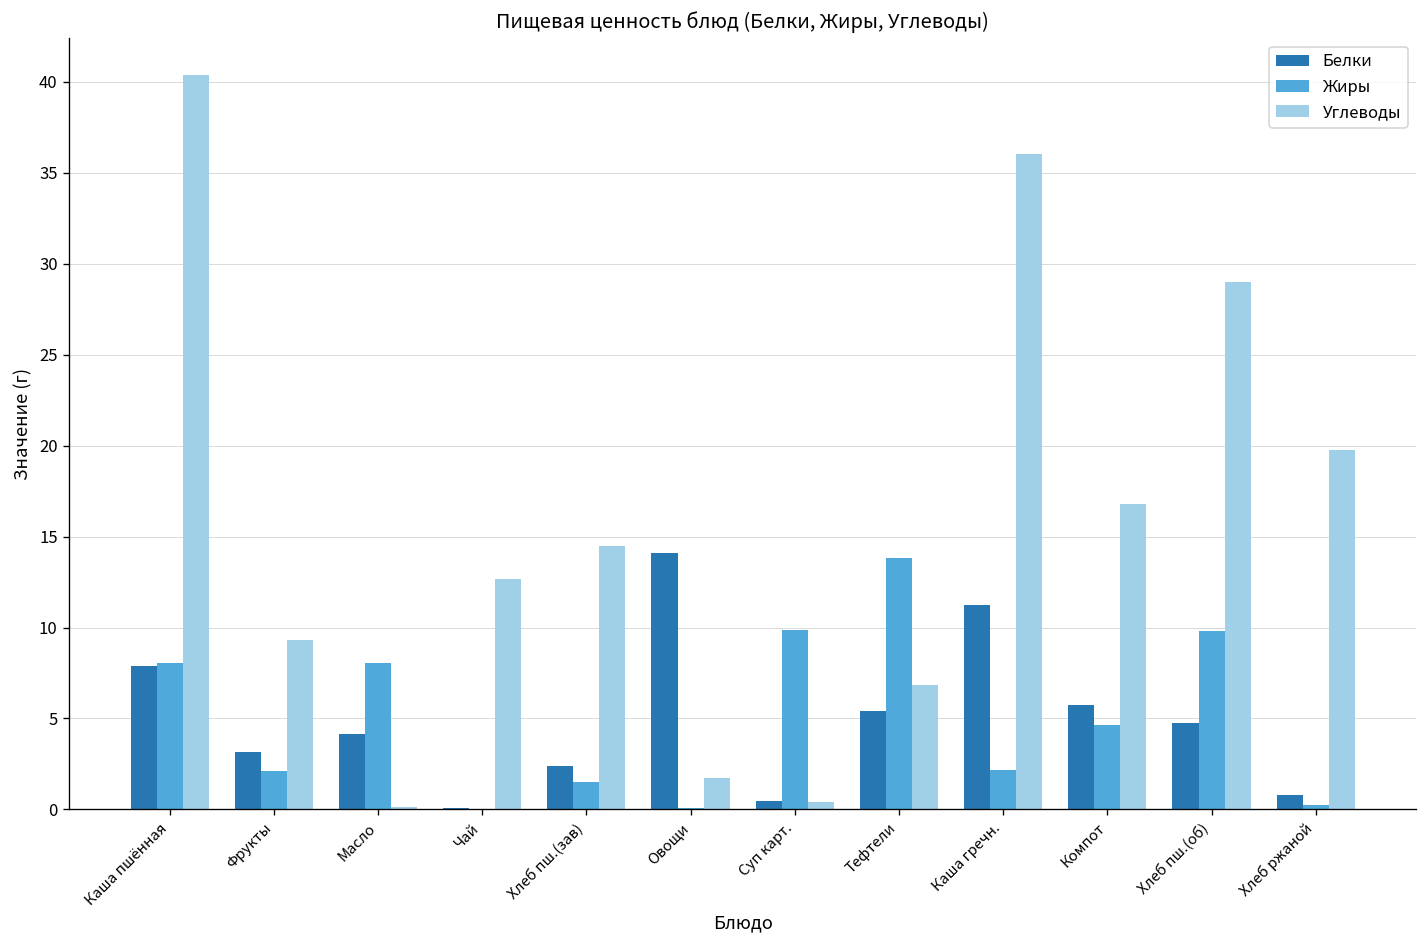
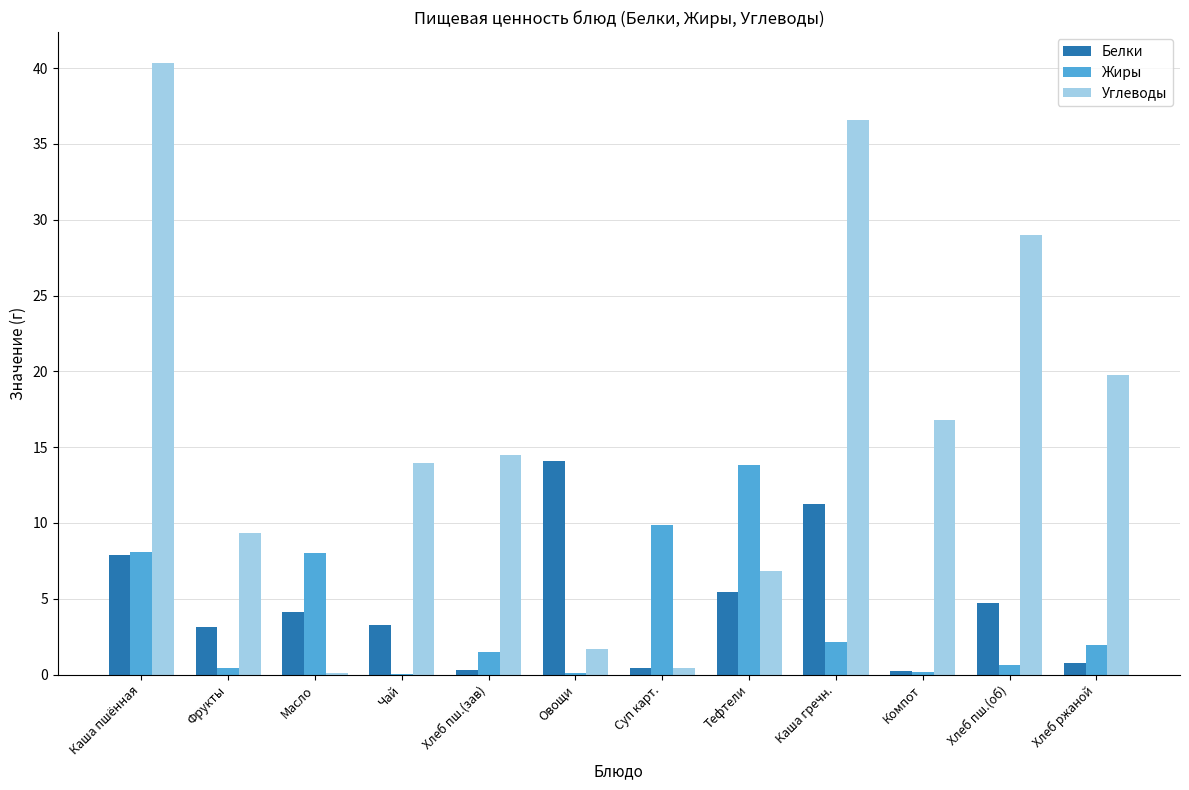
  {
    "Белки": {
      "Каша пшённая": 7.9,
      "Фрукты": 3.2,
      "Масло": 4.1,
-     "Чай": 0.1,
-     "Хлеб пш.(зав)": 2.4,
+     "Чай": 3.3,
+     "Хлеб пш.(зав)": 0.3,
      "Овощи": 14.1,
      "Суп карт.": 0.5,
      "Тефтели": 5.4,
      "Каша гречн.": 11.2,
-     "Компот": 5.8,
+     "Компот": 0.2,
      "Хлеб пш.(об)": 4.7,
      "Хлеб ржаной": 0.8
    },
    "Жиры": {
      "Каша пшённая": 8.1,
-     "Фрукты": 2.1,
+     "Фрукты": 0.4,
      "Масло": 8.0,
      "Хлеб пш.(зав)": 1.5,
      "Суп карт.": 9.8,
      "Тефтели": 13.8,
      "Каша гречн.": 2.2,
-     "Компот": 4.6,
-     "Хлеб пш.(об)": 9.8,
-     "Хлеб ржаной": 0.2
+     "Компот": 0.1,
+     "Хлеб пш.(об)": 0.6,
+     "Хлеб ржаной": 2.0
    },
    "Углеводы": {
      "Каша пшённая": 40.4,
      "Фрукты": 9.3,
-     "Чай": 12.7,
+     "Чай": 14.0,
      "Хлеб пш.(зав)": 14.5,
      "Овощи": 1.7,
      "Суп карт.": 0.4,
      "Тефтели": 6.9,
-     "Каша гречн.": 36.0,
+     "Каша гречн.": 36.6,
      "Компот": 16.8,
      "Хлеб пш.(об)": 29.0,
      "Хлеб ржаной": 19.8
    }
  }
